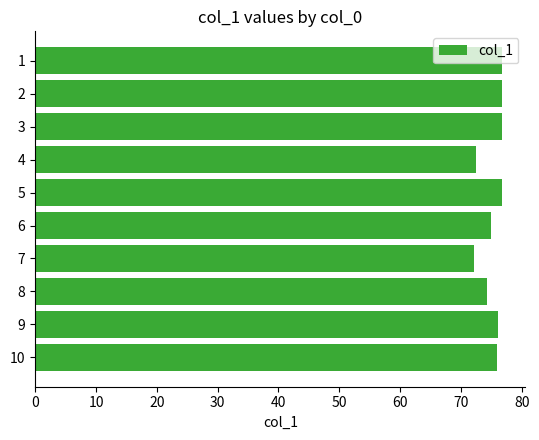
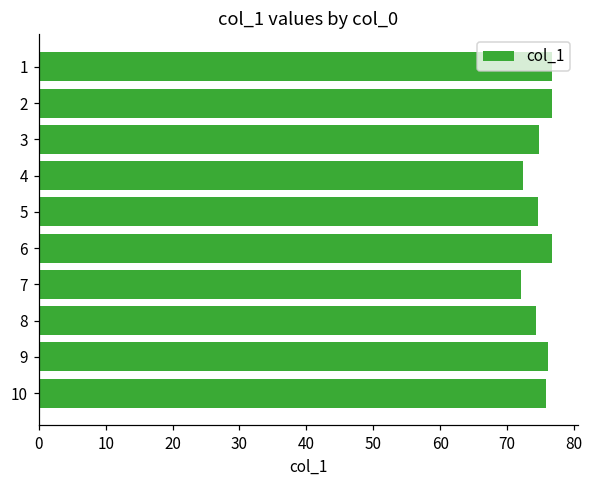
  {
    "2": 77,
-   "3": 77,
+   "3": 75,
    "4": 72,
-   "5": 77,
-   "6": 75,
+   "5": 75,
+   "6": 77,
    "7": 72,
    "8": 74,
    "9": 76,
    "10": 76
  }
